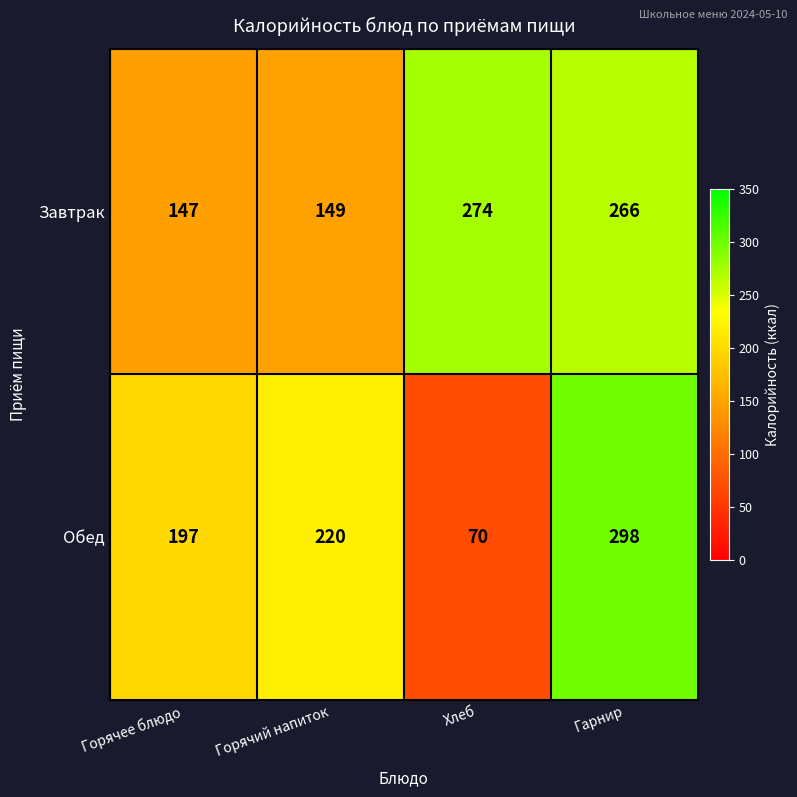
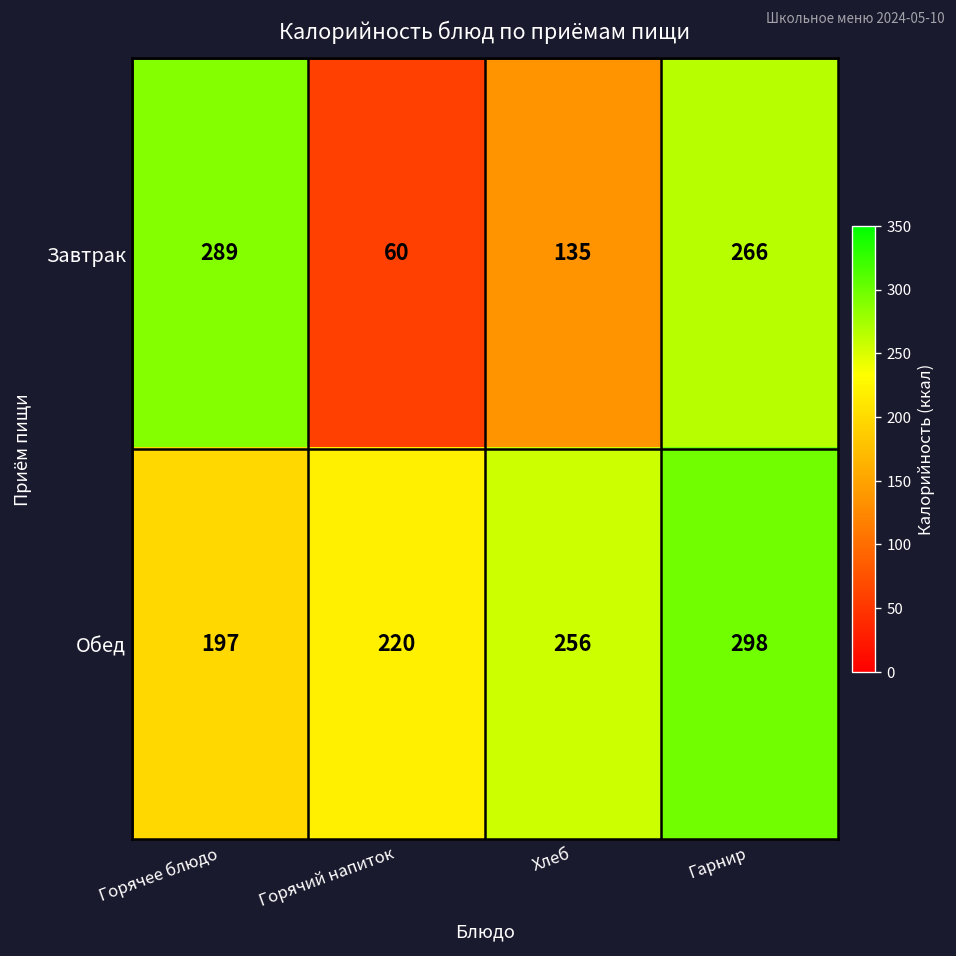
  {
    "Завтрак": {
-     "Горячее блюдо": 147,
-     "Горячий напиток": 149,
-     "Хлеб": 274,
+     "Горячее блюдо": 289,
+     "Горячий напиток": 60,
+     "Хлеб": 135,
      "Гарнир": 266
    },
    "Обед": {
      "Горячее блюдо": 197,
      "Горячий напиток": 220,
-     "Хлеб": 70,
+     "Хлеб": 256,
      "Гарнир": 298
    }
  }
